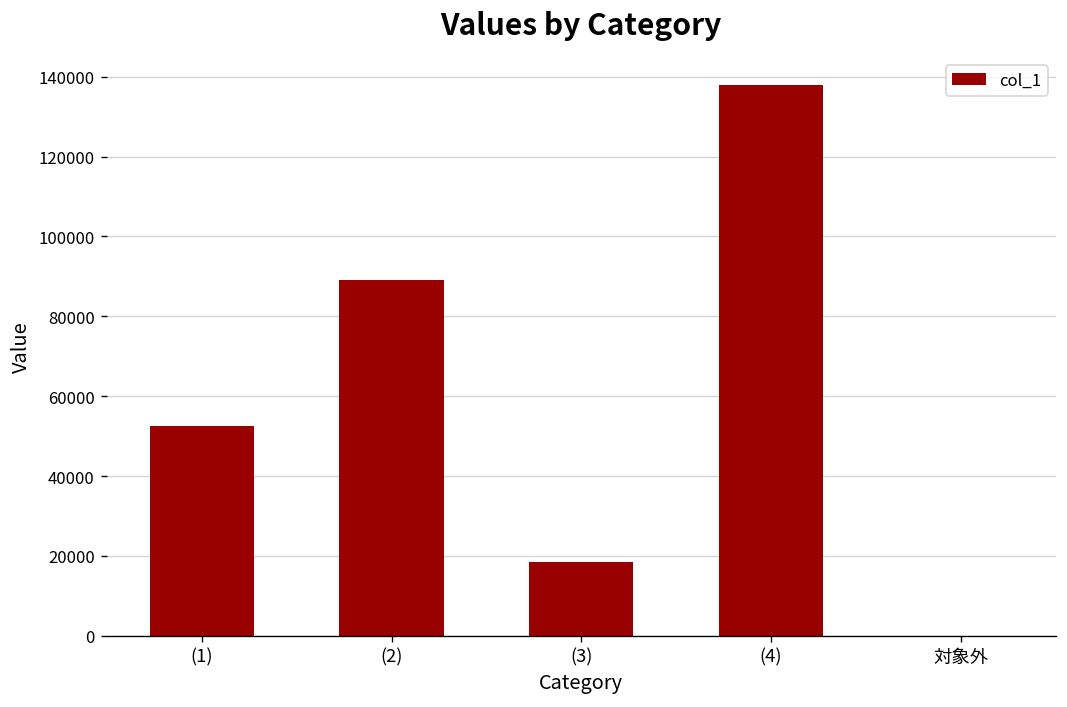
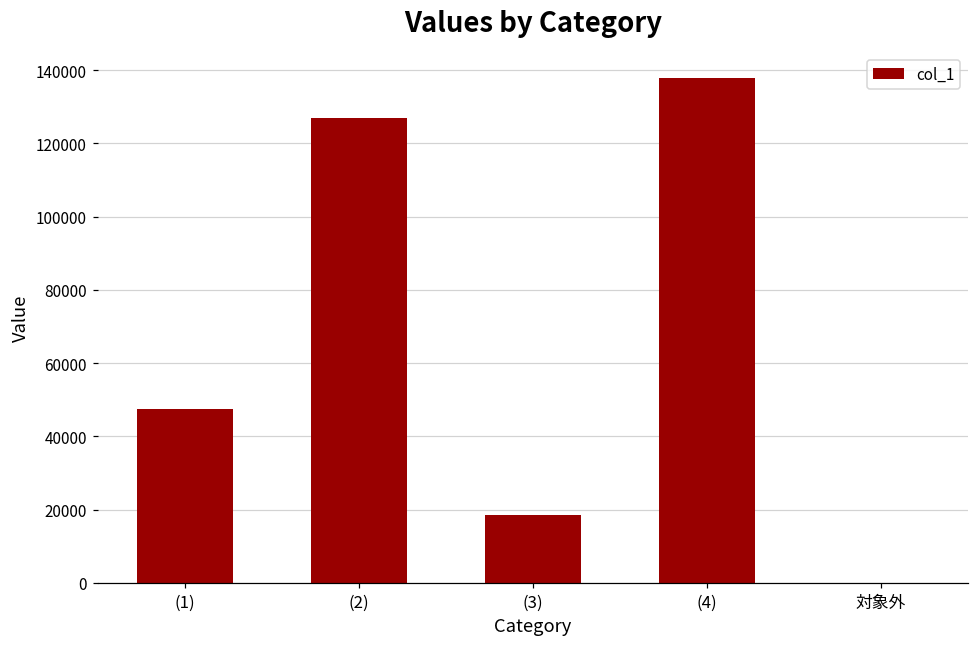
  {
-   "(1)": 53000,
-   "(2)": 89000,
+   "(1)": 48000,
+   "(2)": 127000,
    "(3)": 19000,
    "(4)": 138000,
    "対象外": 0
  }
